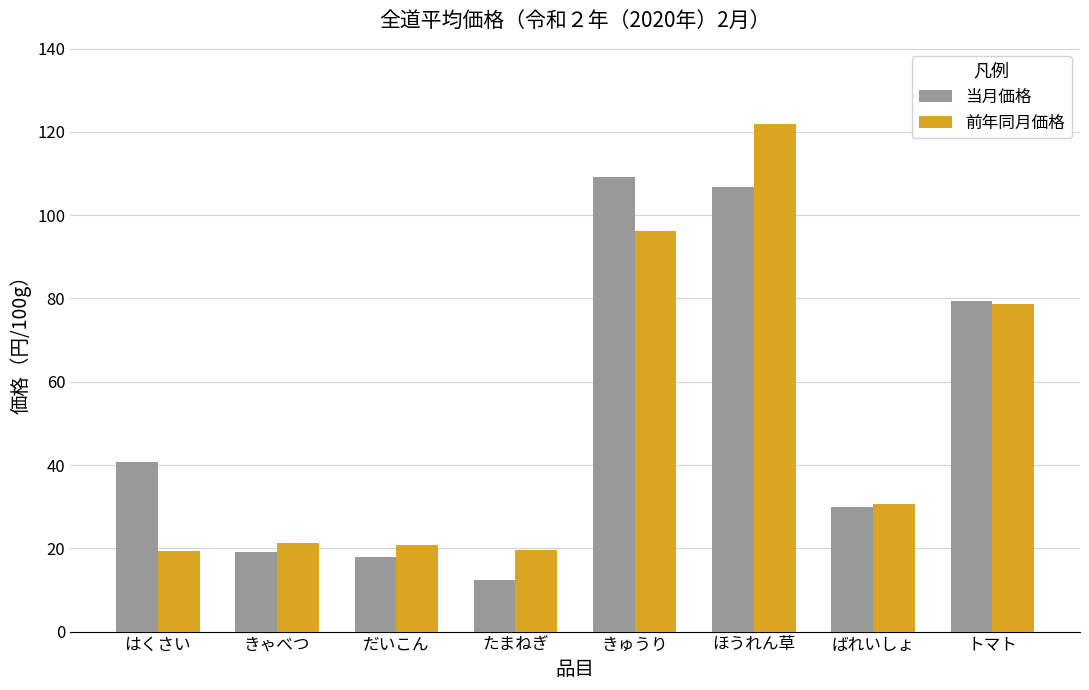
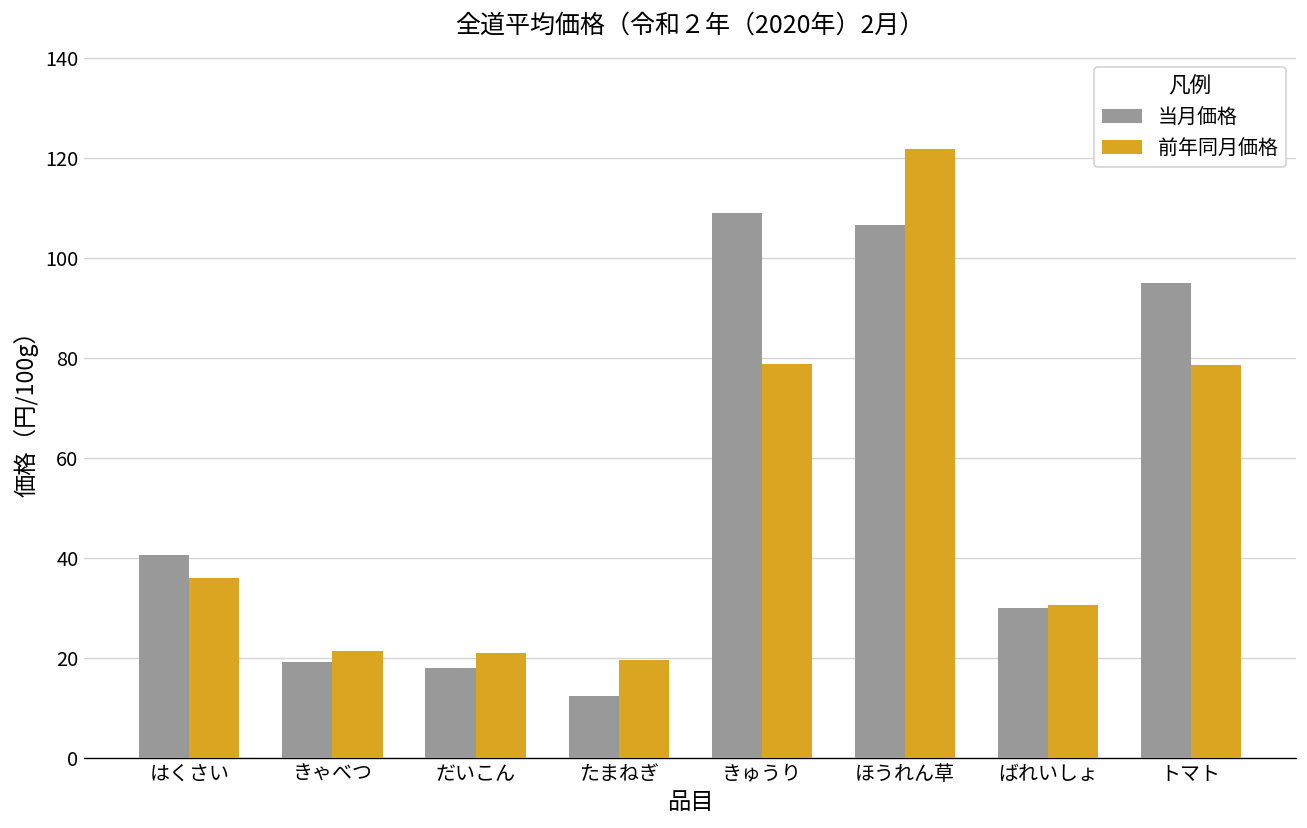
  {
    "当月価格": {
      "はくさい": 41,
      "きゃべつ": 19,
      "だいこん": 18,
      "たまねぎ": 12,
      "きゅうり": 109,
      "ほうれん草": 107,
      "ばれいしょ": 30,
-     "トマト": 79
+     "トマト": 95
    },
    "前年同月価格": {
-     "はくさい": 19,
+     "はくさい": 36,
      "きゃべつ": 21,
      "だいこん": 21,
      "たまねぎ": 20,
-     "きゅうり": 96,
+     "きゅうり": 79,
      "ほうれん草": 122,
      "ばれいしょ": 31,
      "トマト": 79
    }
  }
